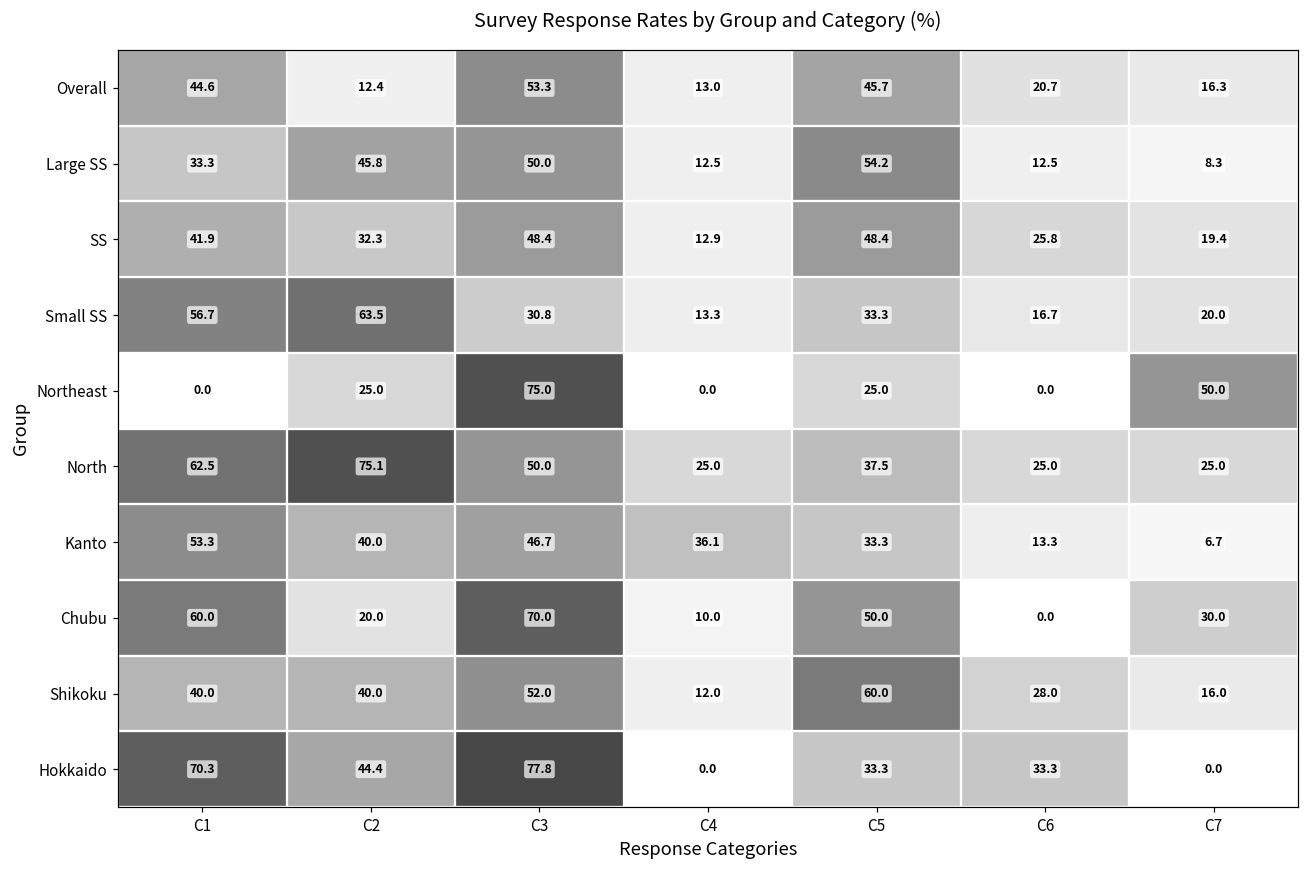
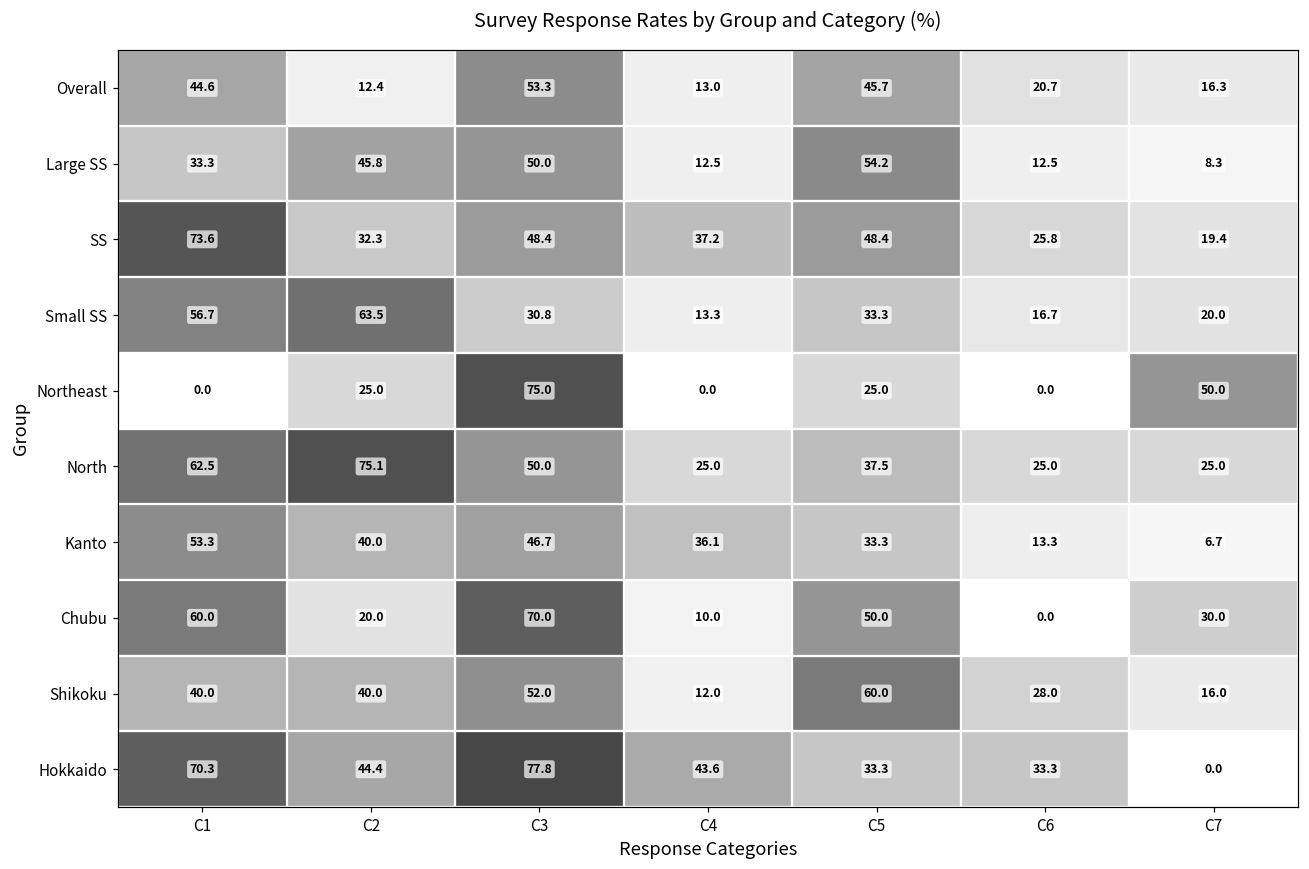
  {
    "SS": {
-     "C1": 41.9,
-     "C4": 12.9
+     "C1": 73.6,
+     "C4": 37.2
    },
    "Hokkaido": {
-     "C4": 0.0
+     "C4": 43.6
    }
  }
